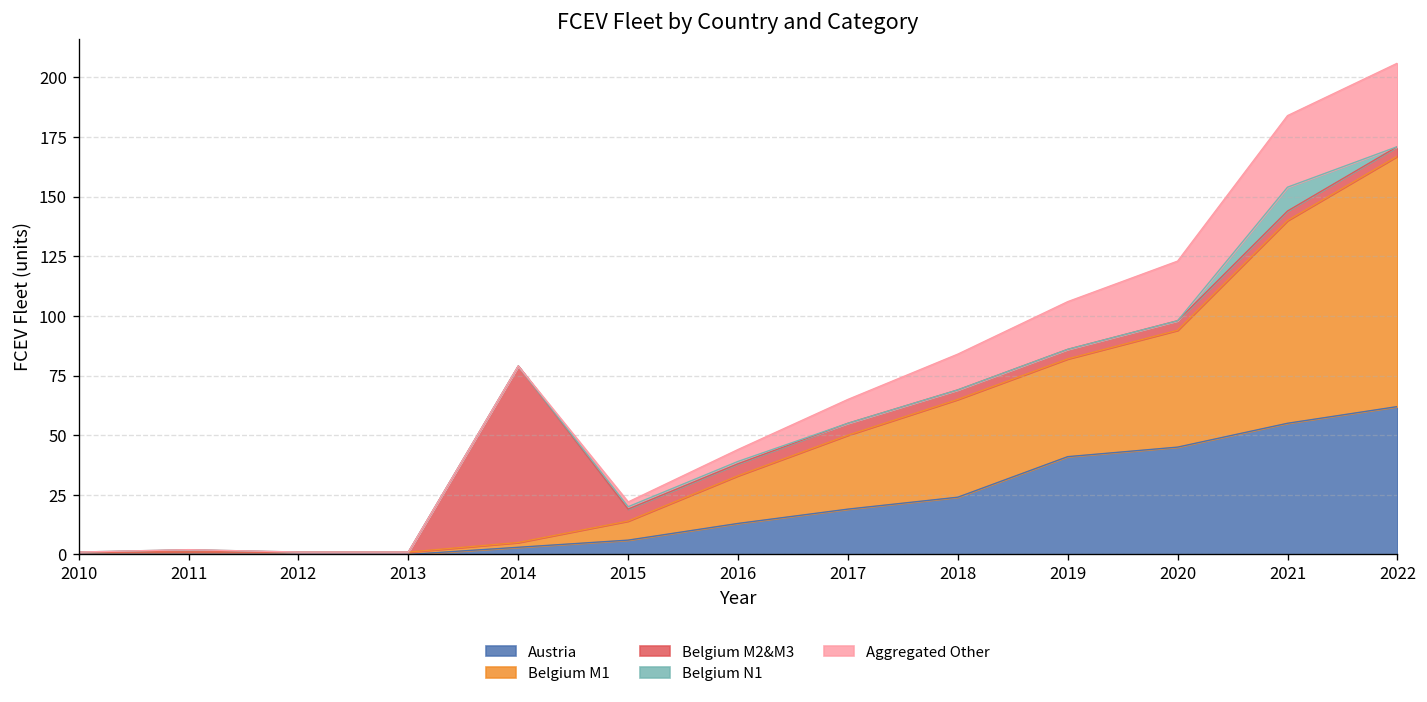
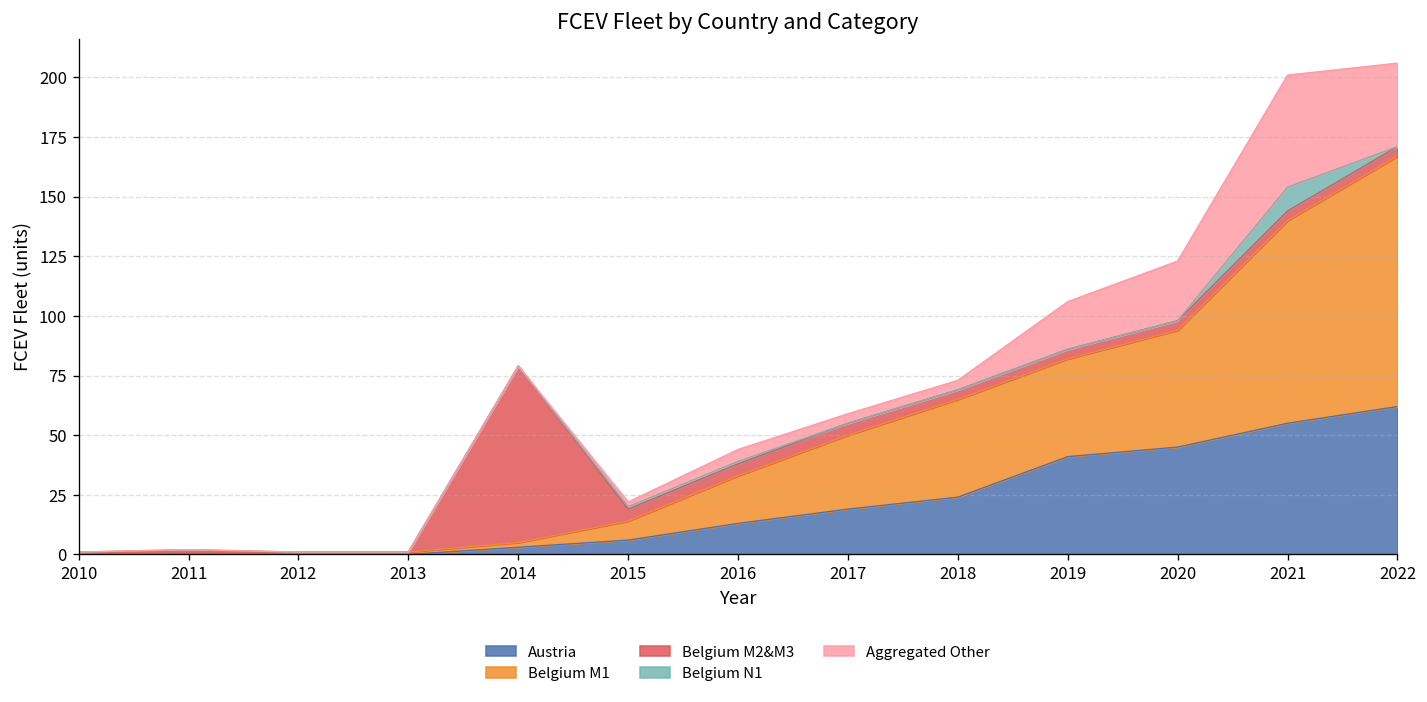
  {
    "Austria": {
      "2014": 3,
      "2015": 6,
      "2016": 13,
      "2017": 19,
      "2018": 24,
      "2019": 41,
      "2020": 45,
      "2021": 55,
      "2022": 62
    },
    "Belgium M1": {
      "2014": 2,
      "2015": 8,
      "2016": 20,
      "2017": 31,
      "2018": 41,
      "2019": 41,
      "2020": 49,
      "2021": 85,
      "2022": 105
    },
    "Belgium M2&M3": {
      "2021": 4
    },
    "Belgium N1": {
      "2021": 10
    },
    "Aggregated Other": {
      "2015": 2,
      "2016": 5,
-     "2017": 10,
-     "2018": 15,
+     "2017": 4,
+     "2018": 4,
      "2019": 20,
      "2020": 25,
-     "2021": 30,
+     "2021": 47,
      "2022": 35
    }
  }
